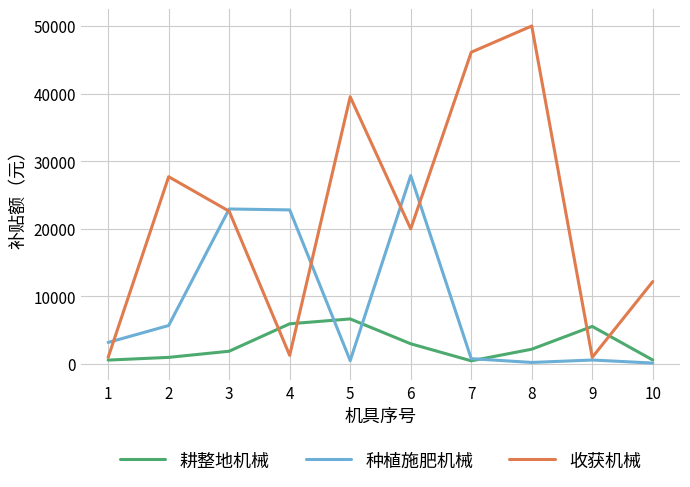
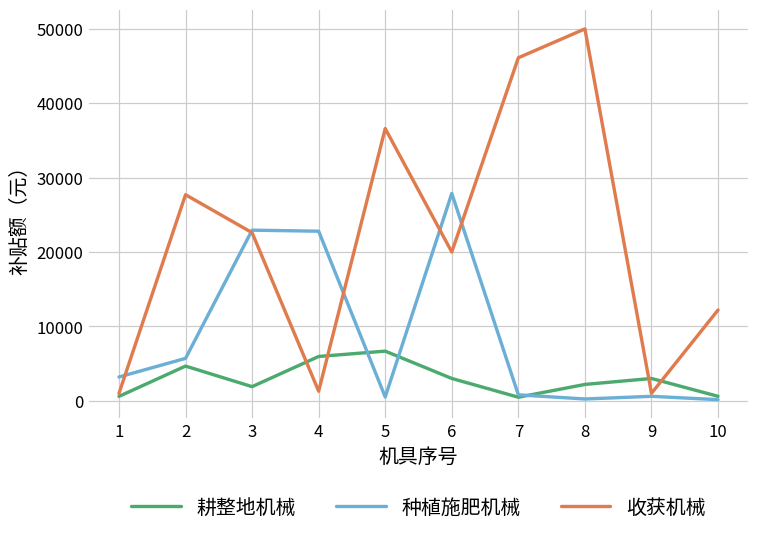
  {
    "耕整地机械": {
      "1": 1000,
-     "2": 1000,
+     "2": 5000,
      "3": 2000,
      "4": 6000,
      "5": 7000,
      "6": 3000,
      "8": 2000,
-     "9": 6000,
+     "9": 3000,
      "10": 1000
    },
    "种植施肥机械": {
      "1": 3000,
      "2": 6000,
      "4": 23000,
      "5": 1000,
      "6": 28000,
      "8": 0,
      "9": 1000,
      "10": 0
    },
    "收获机械": {
      "1": 1000,
      "2": 28000,
      "4": 1000,
-     "5": 40000,
+     "5": 37000,
      "6": 20000,
      "7": 46000,
      "8": 50000,
      "9": 1000,
      "10": 12000
    }
  }
